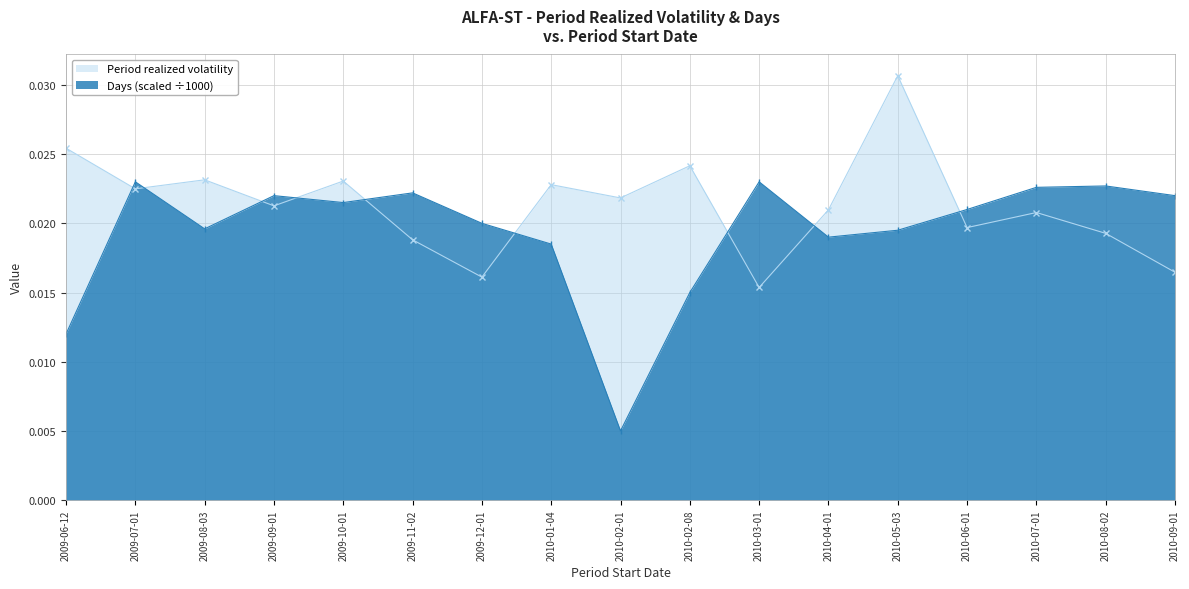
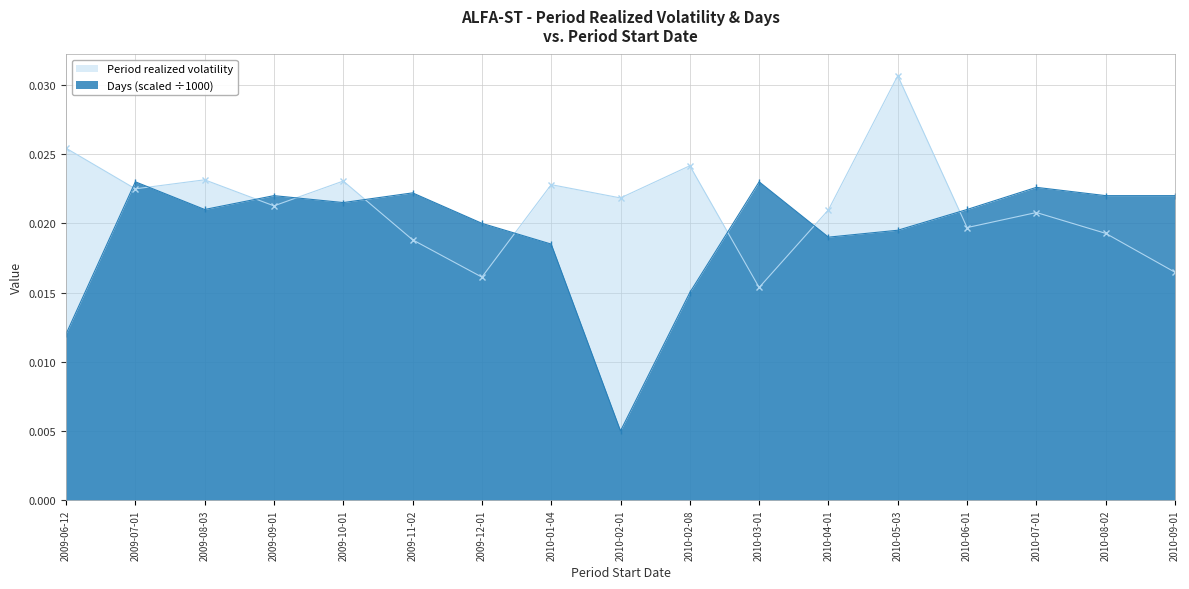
  {
    "Period realized volatility": {
      "2009-06-12": 0.0254,
      "2009-07-01": 0.0225,
      "2009-08-03": 0.0231,
      "2009-09-01": 0.0213,
      "2009-10-01": 0.0231,
      "2009-11-02": 0.0188,
      "2009-12-01": 0.0161,
      "2010-01-04": 0.0228,
      "2010-02-01": 0.0218,
      "2010-02-08": 0.0242,
      "2010-03-01": 0.0154,
      "2010-04-01": 0.0210,
      "2010-05-03": 0.0307,
      "2010-06-01": 0.0197,
      "2010-07-01": 0.0208,
      "2010-08-02": 0.0193,
      "2010-09-01": 0.0165
    },
    "Days (scaled ÷1000)": {
      "2009-06-12": 0.0120,
      "2009-07-01": 0.0230,
-     "2009-08-03": 0.0196,
+     "2009-08-03": 0.0210,
      "2009-09-01": 0.0220,
      "2009-10-01": 0.0215,
      "2009-11-02": 0.0222,
      "2009-12-01": 0.0200,
      "2010-01-04": 0.0185,
      "2010-02-01": 0.0050,
      "2010-02-08": 0.0150,
      "2010-03-01": 0.0230,
      "2010-04-01": 0.0190,
      "2010-05-03": 0.0195,
      "2010-06-01": 0.0210,
      "2010-07-01": 0.0226,
-     "2010-08-02": 0.0227,
+     "2010-08-02": 0.0220,
      "2010-09-01": 0.0220
    }
  }
